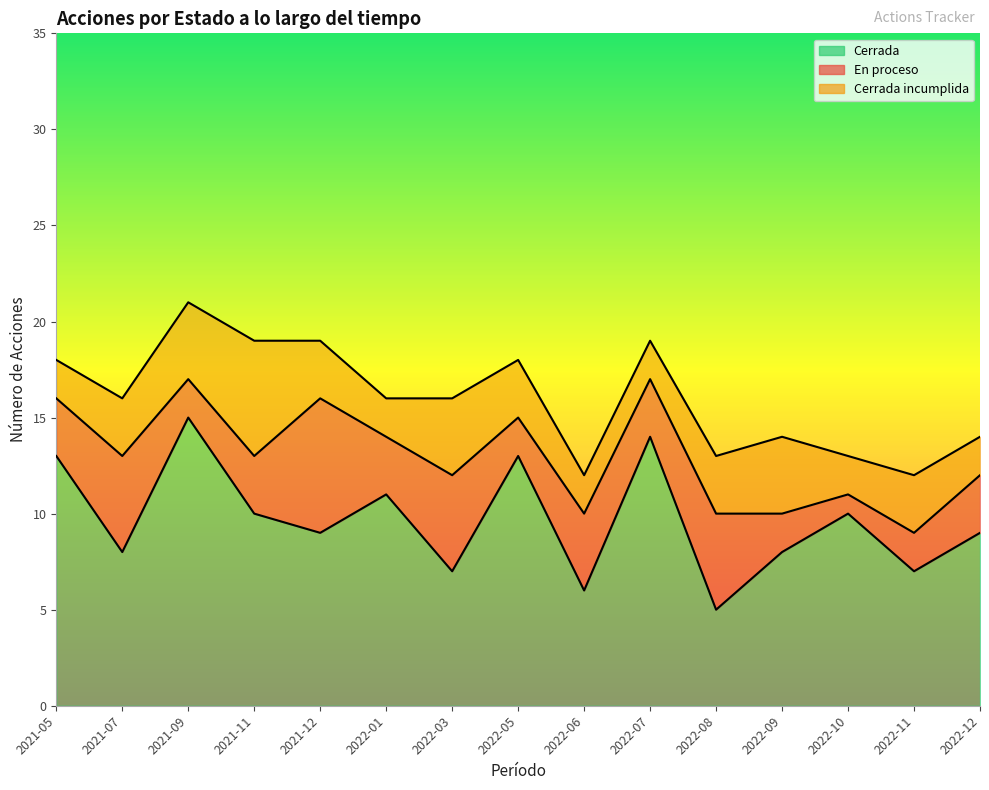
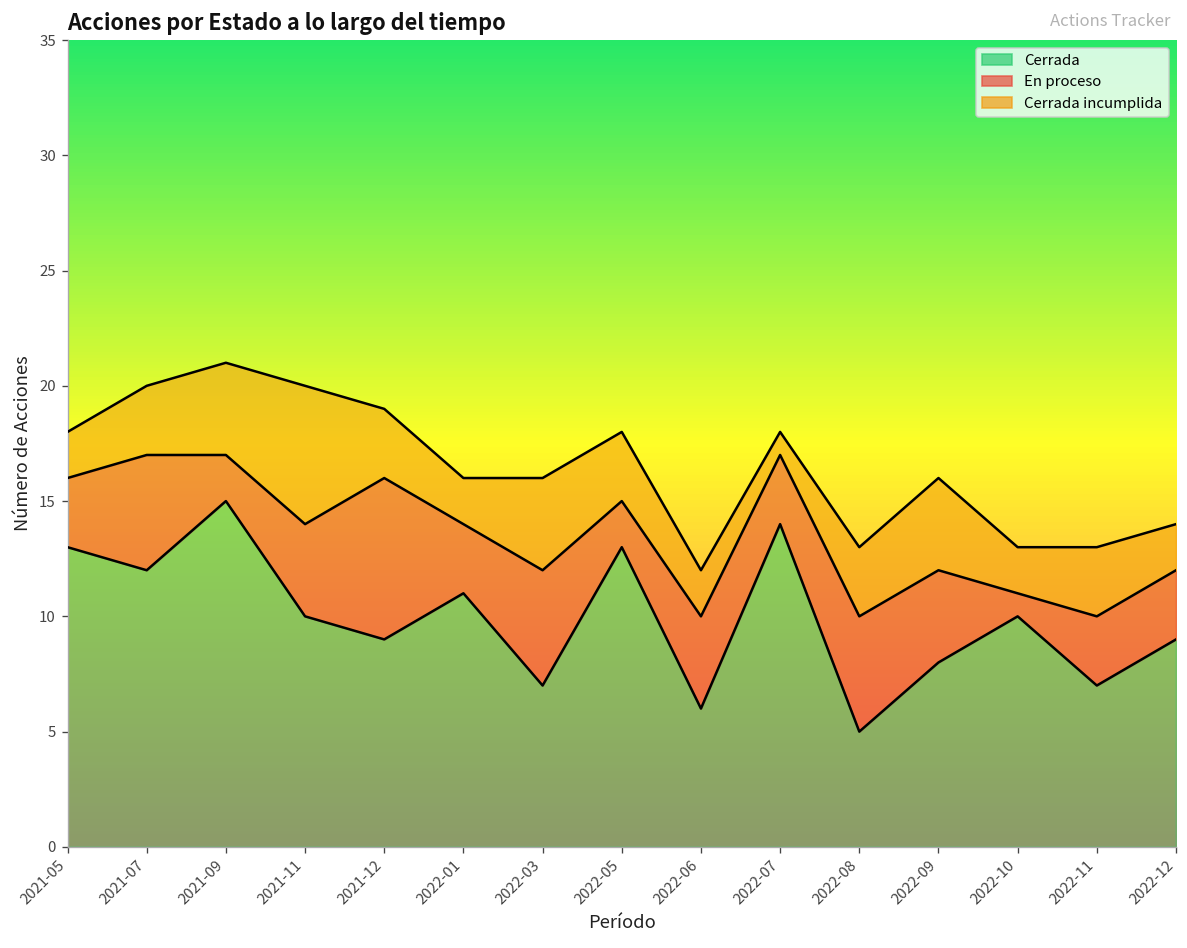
  {
    "Cerrada": {
      "2021-05": 13,
-     "2021-07": 8,
+     "2021-07": 12,
      "2021-09": 15,
      "2021-11": 10,
      "2021-12": 9,
      "2022-01": 11,
      "2022-03": 7,
      "2022-05": 13,
      "2022-06": 6,
      "2022-07": 14,
      "2022-08": 5,
      "2022-09": 8,
      "2022-10": 10,
      "2022-11": 7,
      "2022-12": 9
    },
    "En proceso": {
      "2021-05": 3,
      "2021-07": 5,
      "2021-09": 2,
-     "2021-11": 3,
+     "2021-11": 4,
      "2021-12": 7,
      "2022-01": 3,
      "2022-03": 5,
      "2022-05": 2,
      "2022-06": 4,
      "2022-07": 3,
      "2022-08": 5,
-     "2022-09": 2,
+     "2022-09": 4,
      "2022-10": 1,
-     "2022-11": 2,
+     "2022-11": 3,
      "2022-12": 3
    },
    "Cerrada incumplida": {
      "2021-05": 2,
      "2021-07": 3,
      "2021-09": 4,
      "2021-11": 6,
      "2021-12": 3,
      "2022-01": 2,
      "2022-03": 4,
      "2022-05": 3,
      "2022-06": 2,
-     "2022-07": 2,
+     "2022-07": 1,
      "2022-08": 3,
      "2022-09": 4,
      "2022-10": 2,
      "2022-11": 3,
      "2022-12": 2
    }
  }
